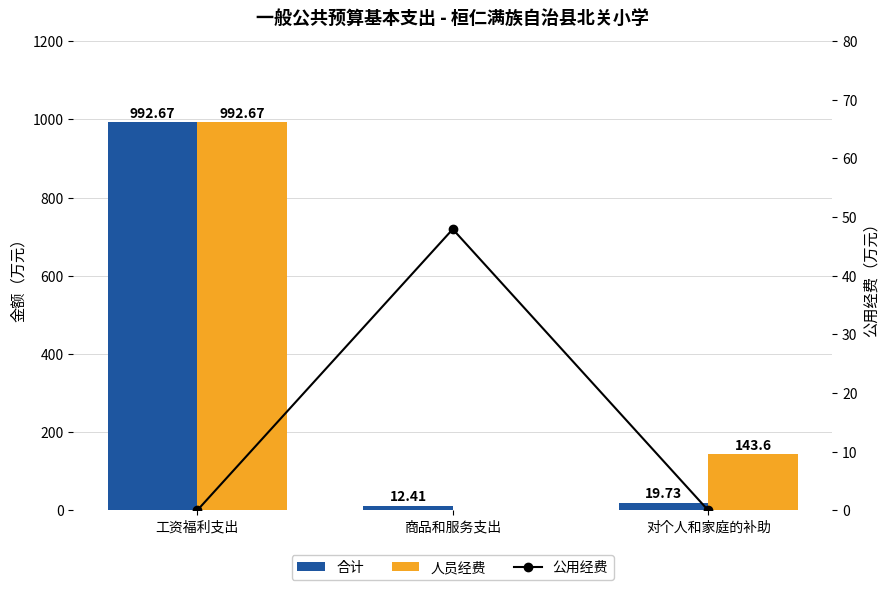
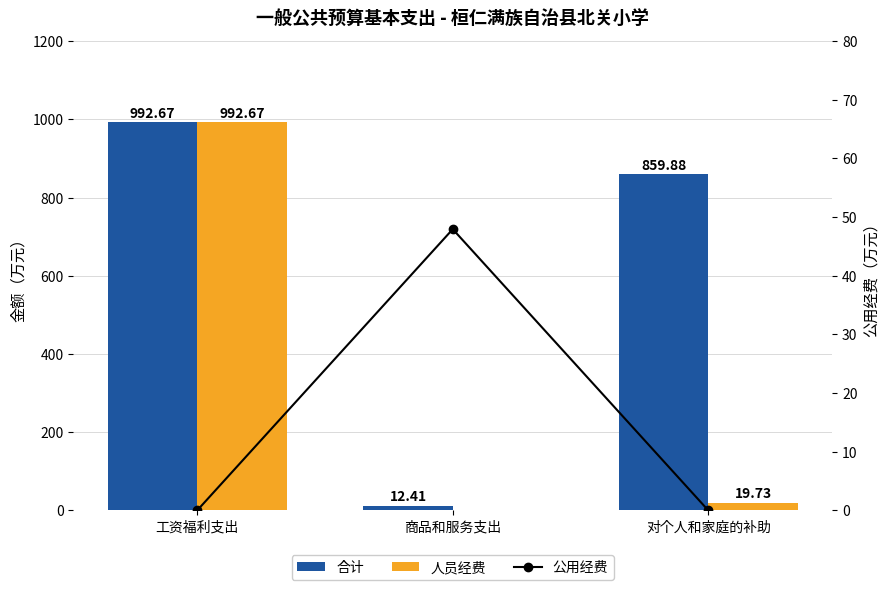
  {
    "合计": {
      "工资福利支出": 992.67,
      "商品和服务支出": 12.41,
-     "对个人和家庭的补助": 19.73
+     "对个人和家庭的补助": 859.88
    },
    "人员经费": {
      "工资福利支出": 992.67,
-     "对个人和家庭的补助": 143.6
+     "对个人和家庭的补助": 19.73
    }
  }
